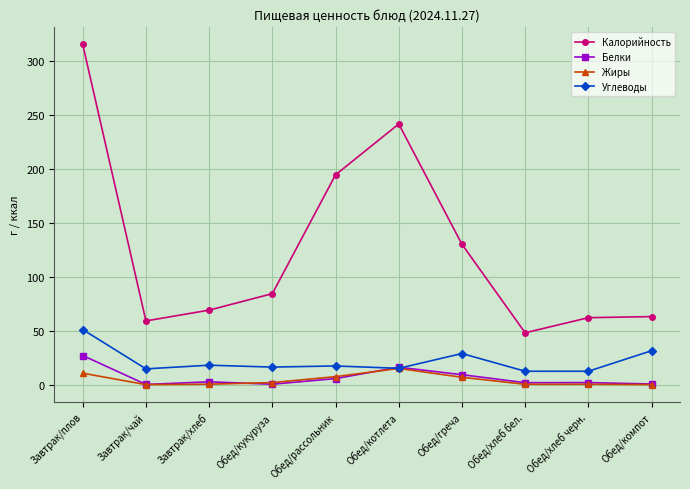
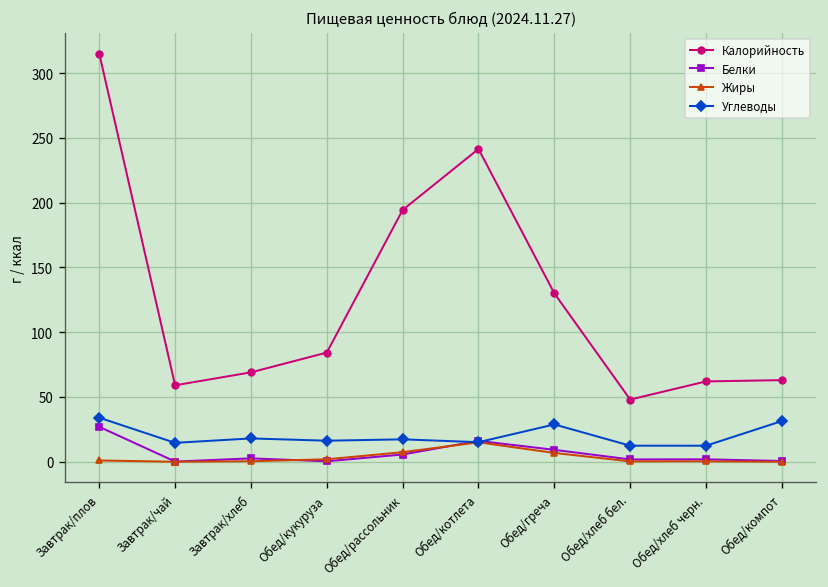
  {
    "Калорийность": {
      "Завтрак/плов": 315,
      "Завтрак/чай": 59,
      "Завтрак/хлеб": 69,
      "Обед/кукуруза": 84,
      "Обед/рассольник": 194,
      "Обед/котлета": 241,
      "Обед/греча": 130,
      "Обед/хлеб бел.": 48,
      "Обед/хлеб черн.": 62,
      "Обед/компот": 63
    },
    "Белки": {
      "Завтрак/плов": 27,
      "Обед/греча": 9
    },
    "Жиры": {
-     "Завтрак/плов": 11,
+     "Завтрак/плов": 1,
      "Обед/греча": 7
    },
    "Углеводы": {
-     "Завтрак/плов": 51,
+     "Завтрак/плов": 34,
      "Завтрак/чай": 15,
      "Завтрак/хлеб": 18,
      "Обед/кукуруза": 16,
      "Обед/рассольник": 17,
      "Обед/греча": 29,
      "Обед/хлеб бел.": 12,
      "Обед/хлеб черн.": 12,
      "Обед/компот": 31
    }
  }
